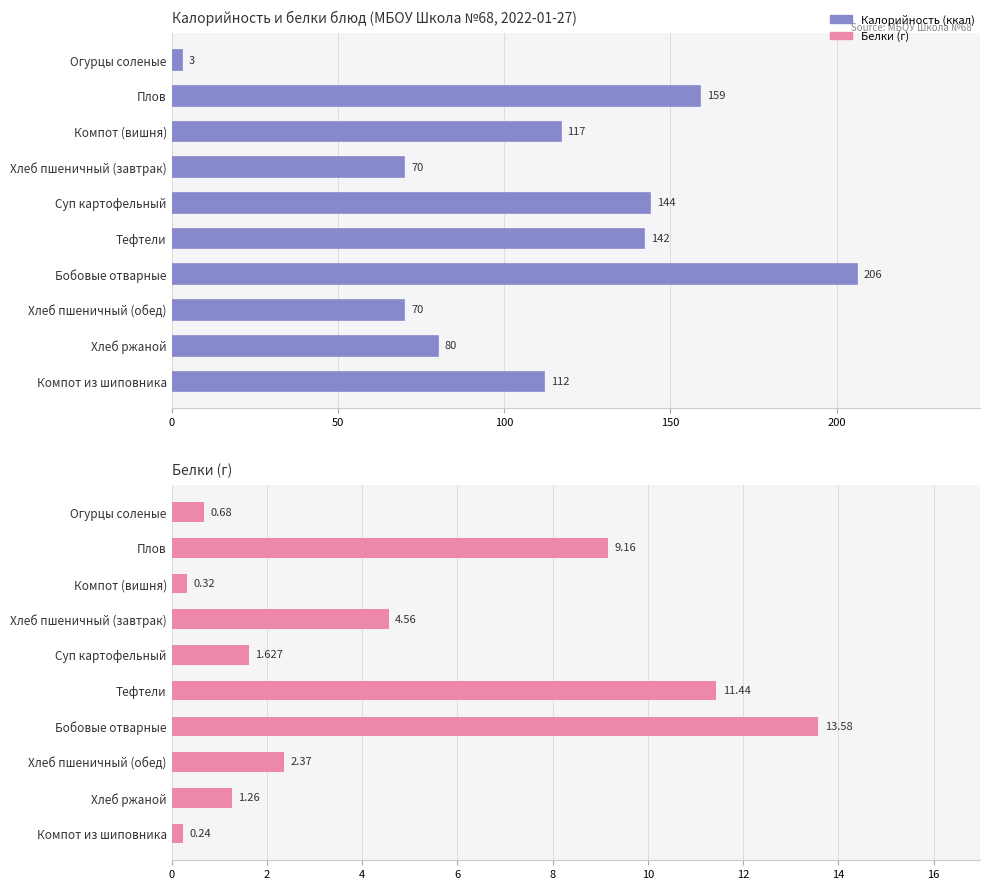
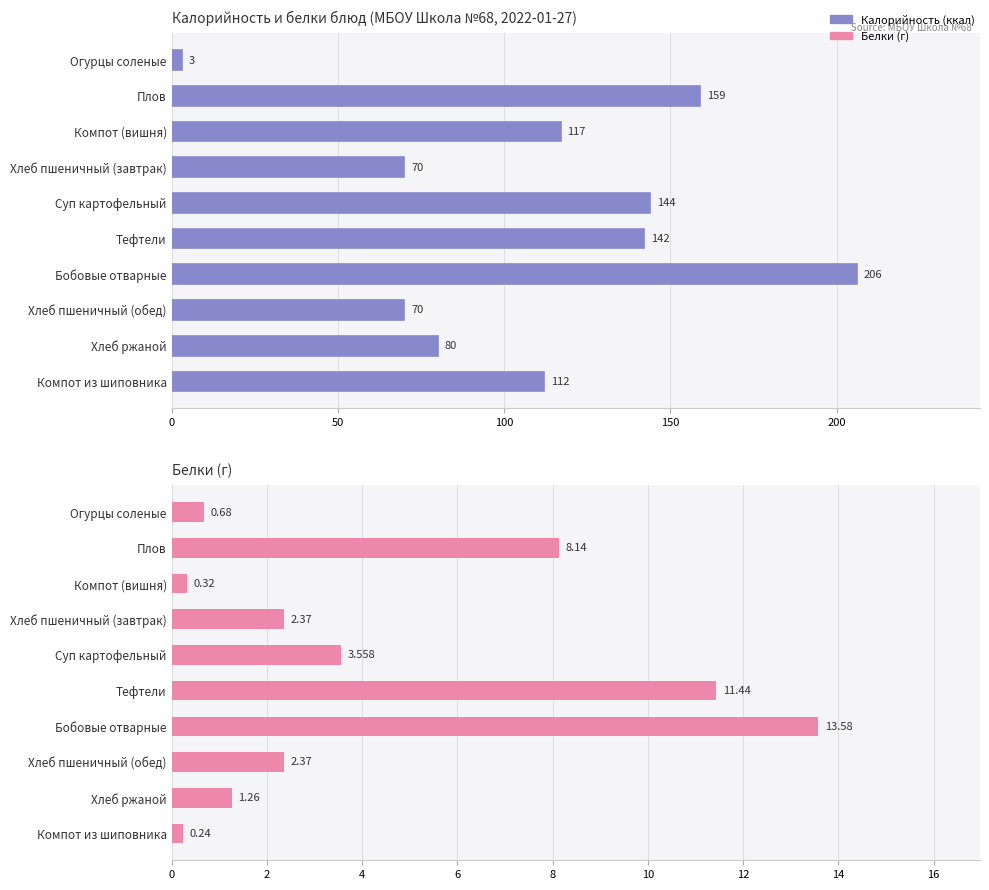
  {
    "Белки (г)": {
      "Огурцы соленые": 0.68,
-     "Плов": 9.16,
+     "Плов": 8.14,
      "Компот (вишня)": 0.32,
-     "Хлеб пшеничный (завтрак)": 4.56,
-     "Суп картофельный": 1.627,
+     "Хлеб пшеничный (завтрак)": 2.37,
+     "Суп картофельный": 3.558,
      "Тефтели": 11.44,
      "Бобовые отварные": 13.58,
      "Хлеб пшеничный (обед)": 2.37,
      "Хлеб ржаной": 1.26,
      "Компот из шиповника": 0.24
    }
  }
